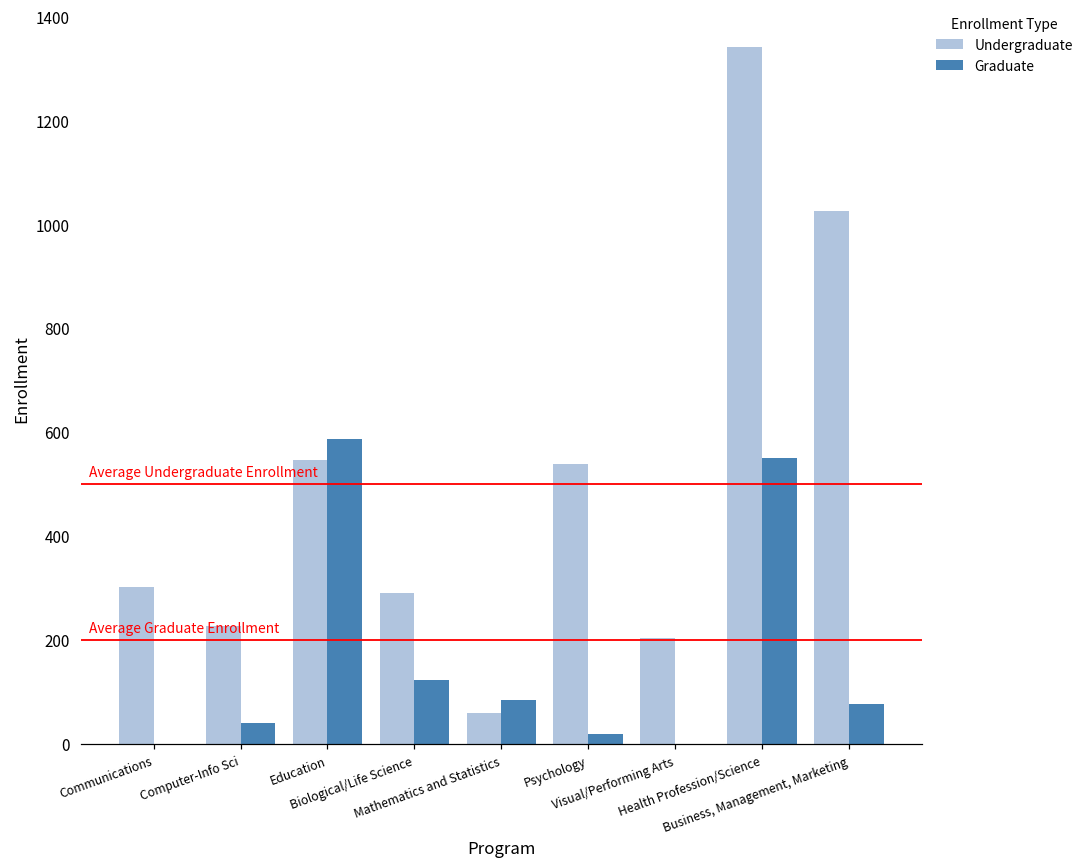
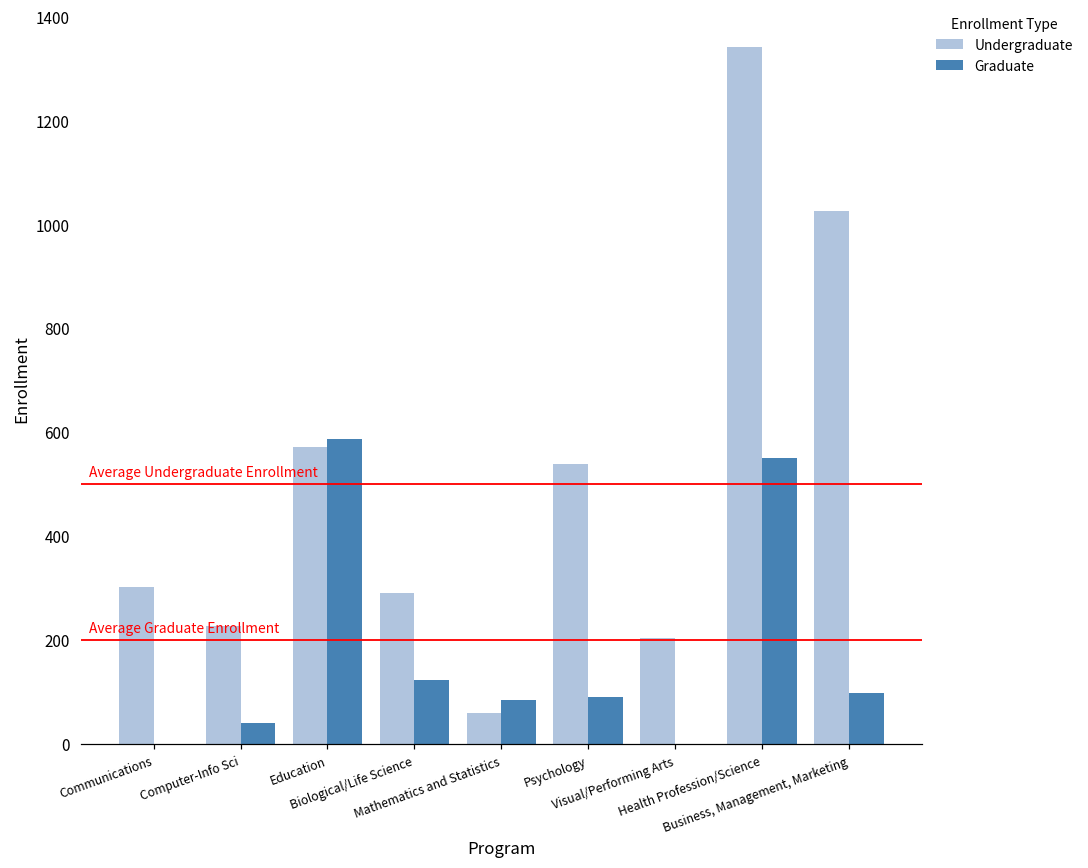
  {
    "Undergraduate": {
      "Communications": 300,
      "Computer-Info Sci": 230,
-     "Education": 550,
+     "Education": 570,
      "Biological/Life Science": 290,
      "Mathematics and Statistics": 60,
      "Psychology": 540,
      "Visual/Performing Arts": 210,
      "Health Profession/Science": 1340,
      "Business, Management, Marketing": 1030
    },
    "Graduate": {
      "Communications": 0,
      "Computer-Info Sci": 40,
      "Education": 590,
      "Biological/Life Science": 120,
      "Mathematics and Statistics": 90,
-     "Psychology": 20,
+     "Psychology": 90,
      "Visual/Performing Arts": 0,
      "Health Profession/Science": 550,
-     "Business, Management, Marketing": 80
+     "Business, Management, Marketing": 100
    }
  }
